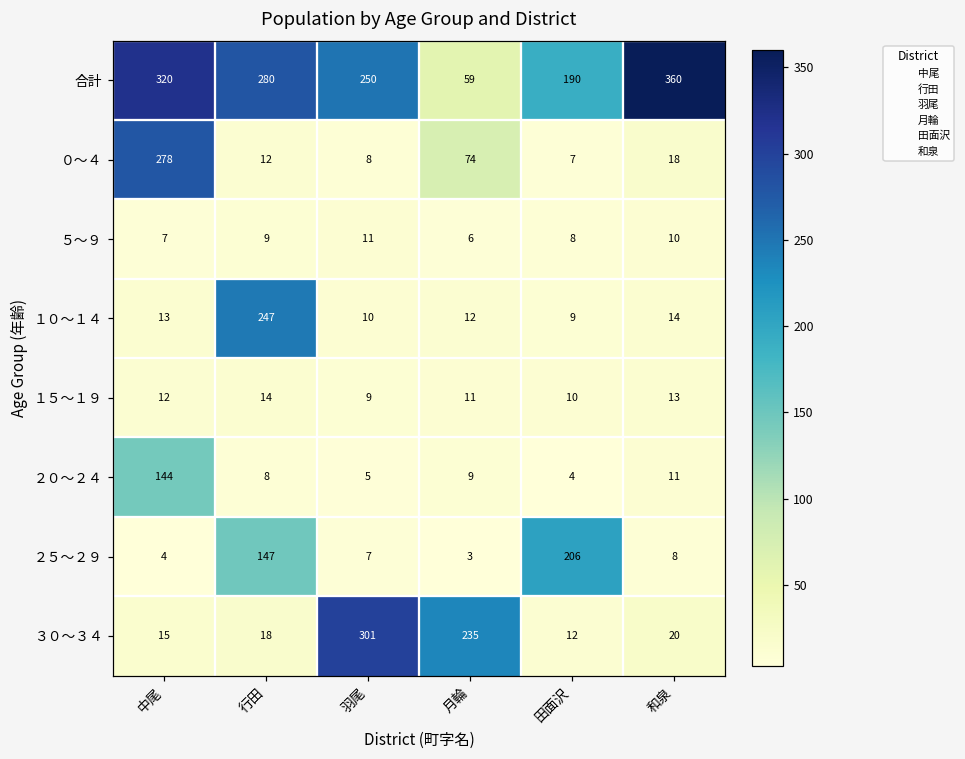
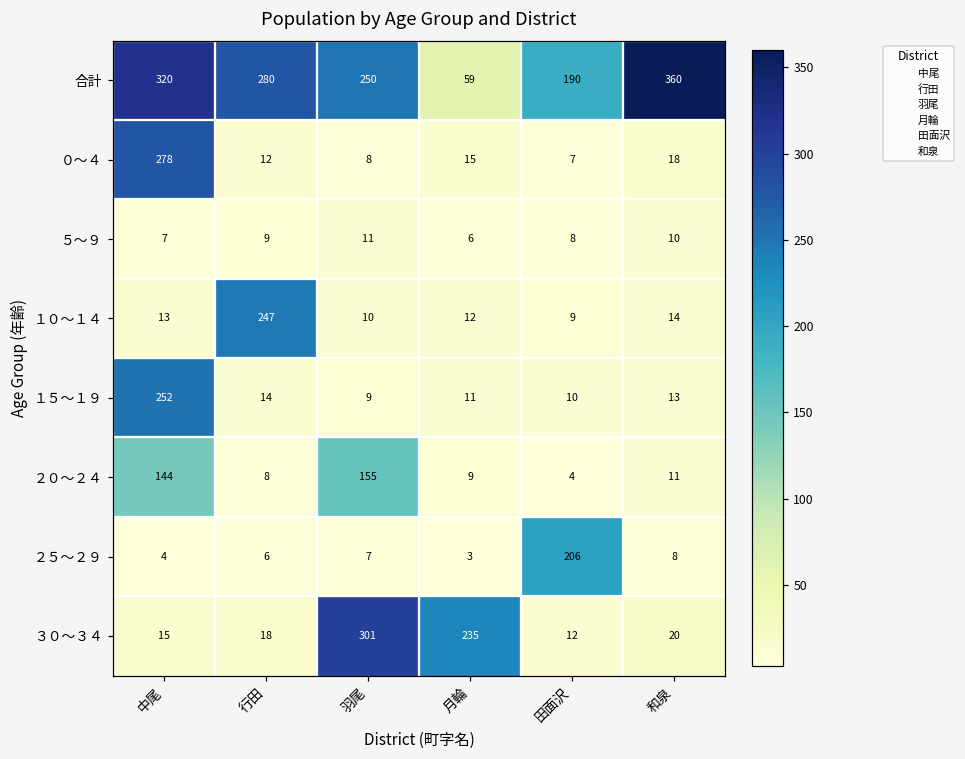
  {
    "合計": {
      "中尾": 320,
      "行田": 280,
      "羽尾": 250,
      "月輪": 59,
      "田面沢": 190,
      "和泉": 360
    },
    "０～４": {
      "中尾": 278,
      "行田": 12,
      "羽尾": 8,
-     "月輪": 74,
+     "月輪": 15,
      "田面沢": 7,
      "和泉": 18
    },
    "５～９": {
      "中尾": 7,
      "行田": 9,
      "羽尾": 11,
      "月輪": 6,
      "田面沢": 8,
      "和泉": 10
    },
    "１０～１４": {
      "中尾": 13,
      "行田": 247,
      "羽尾": 10,
      "月輪": 12,
      "田面沢": 9,
      "和泉": 14
    },
    "１５～１９": {
-     "中尾": 12,
+     "中尾": 252,
      "行田": 14,
      "羽尾": 9,
      "月輪": 11,
      "田面沢": 10,
      "和泉": 13
    },
    "２０～２４": {
      "中尾": 144,
      "行田": 8,
-     "羽尾": 5,
+     "羽尾": 155,
      "月輪": 9,
      "田面沢": 4,
      "和泉": 11
    },
    "２５～２９": {
      "中尾": 4,
-     "行田": 147,
+     "行田": 6,
      "羽尾": 7,
      "月輪": 3,
      "田面沢": 206,
      "和泉": 8
    },
    "３０～３４": {
      "中尾": 15,
      "行田": 18,
      "羽尾": 301,
      "月輪": 235,
      "田面沢": 12,
      "和泉": 20
    }
  }
